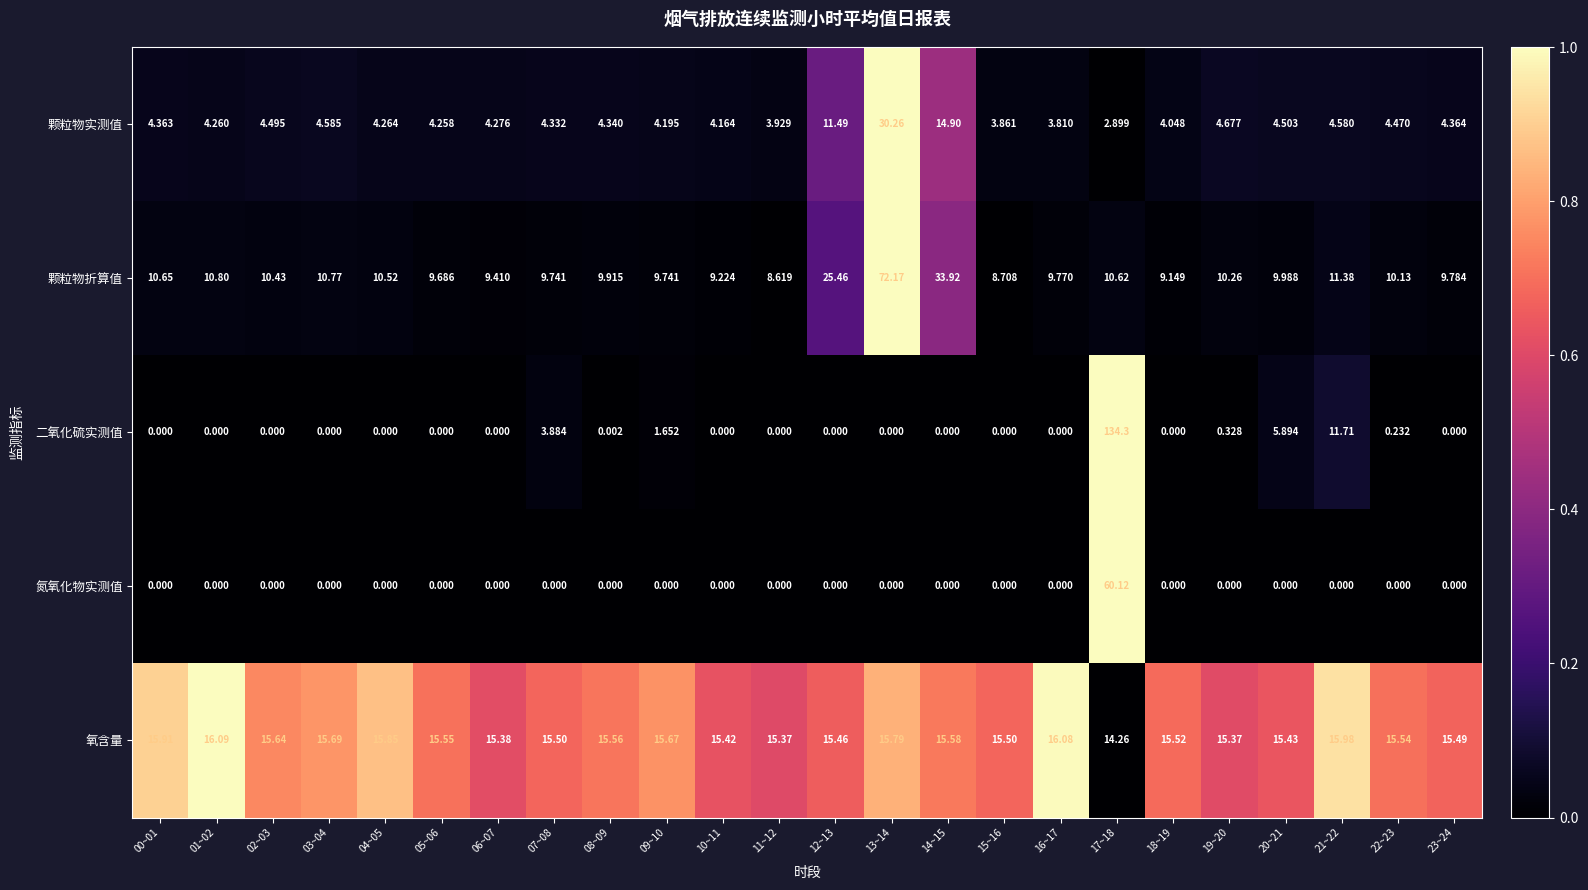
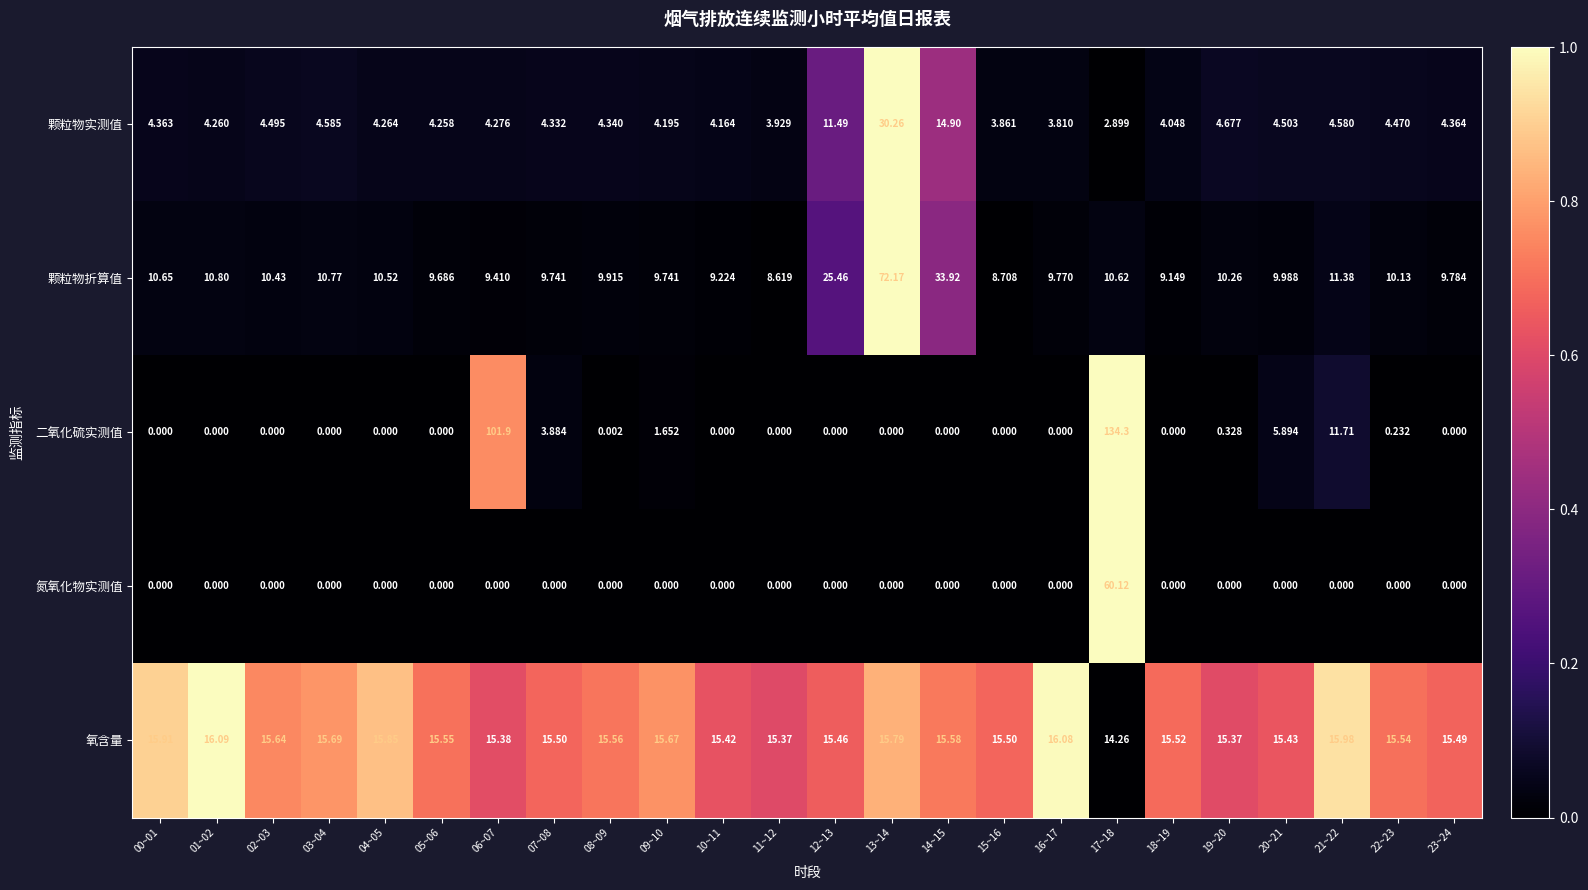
  {
    "颗粒物实测值": {
      "00~01": 4.363,
      "01~02": 4.260,
      "02~03": 4.495,
      "03~04": 4.585,
      "04~05": 4.264,
      "05~06": 4.258,
      "06~07": 4.276,
      "07~08": 4.332,
      "08~09": 4.340,
      "09~10": 4.195,
      "10~11": 4.164,
      "11~12": 3.929,
      "12~13": 11.49,
      "13~14": 30.26,
      "14~15": 14.90,
      "15~16": 3.861,
      "16~17": 3.810,
      "17~18": 2.899,
      "18~19": 4.048,
      "19~20": 4.677,
      "20~21": 4.503,
      "21~22": 4.580,
      "22~23": 4.470,
      "23~24": 4.364
    },
    "颗粒物折算值": {
      "00~01": 10.65,
      "01~02": 10.80,
      "02~03": 10.43,
      "03~04": 10.77,
      "04~05": 10.52,
      "05~06": 9.686,
      "06~07": 9.410,
      "07~08": 9.741,
      "08~09": 9.915,
      "09~10": 9.741,
      "10~11": 9.224,
      "11~12": 8.619,
      "12~13": 25.46,
      "13~14": 72.17,
      "14~15": 33.92,
      "15~16": 8.708,
      "16~17": 9.770,
      "17~18": 10.62,
      "18~19": 9.149,
      "19~20": 10.26,
      "20~21": 9.988,
      "21~22": 11.38,
      "22~23": 10.13,
      "23~24": 9.784
    },
    "二氧化硫实测值": {
      "00~01": 0.000,
      "01~02": 0.000,
      "02~03": 0.000,
      "03~04": 0.000,
      "04~05": 0.000,
      "05~06": 0.000,
-     "06~07": 0.000,
+     "06~07": 101.9,
      "07~08": 3.884,
      "08~09": 0.002,
      "09~10": 1.652,
      "10~11": 0.000,
      "11~12": 0.000,
      "12~13": 0.000,
      "13~14": 0.000,
      "14~15": 0.000,
      "15~16": 0.000,
      "16~17": 0.000,
      "17~18": 134.3,
      "18~19": 0.000,
      "19~20": 0.328,
      "20~21": 5.894,
      "21~22": 11.71,
      "22~23": 0.232,
      "23~24": 0.000
    },
    "氮氧化物实测值": {
      "00~01": 0.000,
      "01~02": 0.000,
      "02~03": 0.000,
      "03~04": 0.000,
      "04~05": 0.000,
      "05~06": 0.000,
      "06~07": 0.000,
      "07~08": 0.000,
      "08~09": 0.000,
      "09~10": 0.000,
      "10~11": 0.000,
      "11~12": 0.000,
      "12~13": 0.000,
      "13~14": 0.000,
      "14~15": 0.000,
      "15~16": 0.000,
      "16~17": 0.000,
      "17~18": 60.12,
      "18~19": 0.000,
      "19~20": 0.000,
      "20~21": 0.000,
      "21~22": 0.000,
      "22~23": 0.000,
      "23~24": 0.000
    },
    "氧含量": {
      "01~02": 16.09,
      "02~03": 15.64,
      "03~04": 15.69,
      "05~06": 15.55,
      "06~07": 15.38,
      "07~08": 15.50,
      "08~09": 15.56,
      "09~10": 15.67,
      "10~11": 15.42,
      "11~12": 15.37,
      "12~13": 15.46,
      "14~15": 15.58,
      "15~16": 15.50,
      "16~17": 16.08,
      "17~18": 14.26,
      "18~19": 15.52,
      "19~20": 15.37,
      "20~21": 15.43,
      "22~23": 15.54,
      "23~24": 15.49
    }
  }
